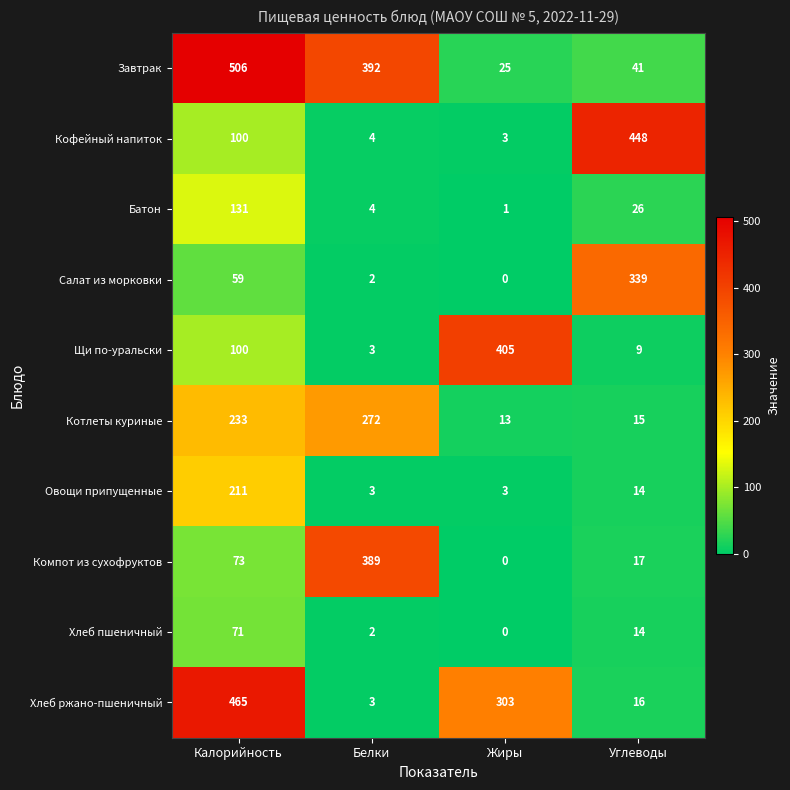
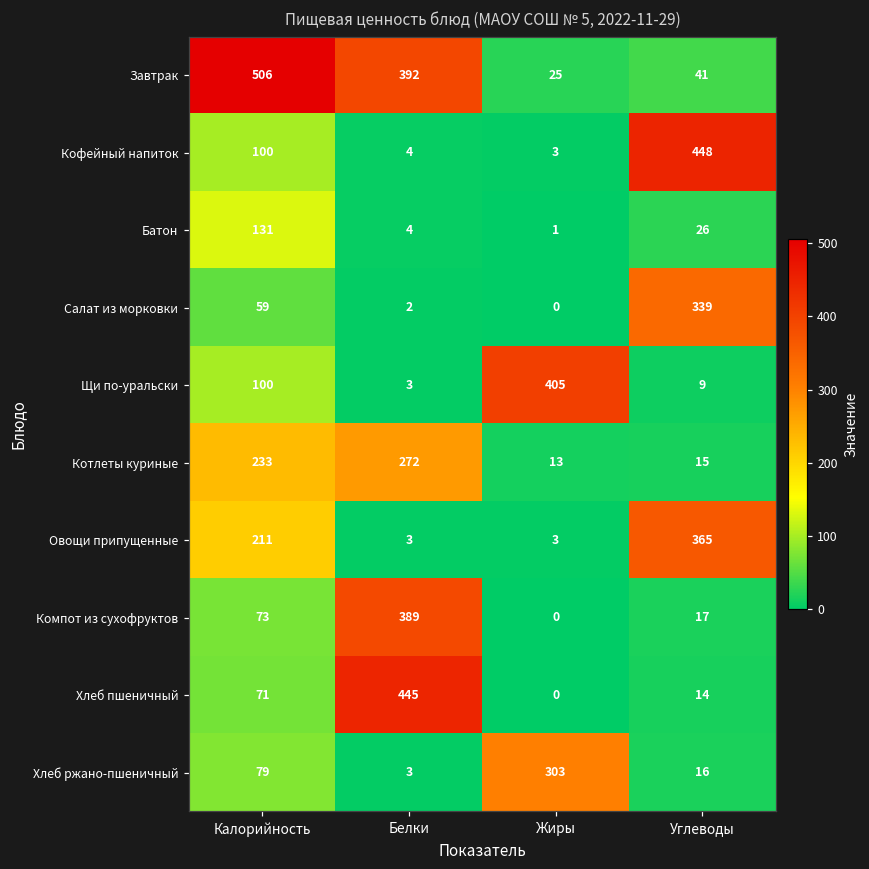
  {
    "Завтрак": {
      "Калорийность": 506,
      "Белки": 392,
      "Жиры": 25,
      "Углеводы": 41
    },
    "Кофейный напиток": {
      "Калорийность": 100,
      "Белки": 4,
      "Жиры": 3,
      "Углеводы": 448
    },
    "Батон": {
      "Калорийность": 131,
      "Белки": 4,
      "Жиры": 1,
      "Углеводы": 26
    },
    "Салат из морковки": {
      "Калорийность": 59,
      "Белки": 2,
      "Жиры": 0,
      "Углеводы": 339
    },
    "Щи по-уральски": {
      "Калорийность": 100,
      "Белки": 3,
      "Жиры": 405,
      "Углеводы": 9
    },
    "Котлеты куриные": {
      "Калорийность": 233,
      "Белки": 272,
      "Жиры": 13,
      "Углеводы": 15
    },
    "Овощи припущенные": {
      "Калорийность": 211,
      "Белки": 3,
      "Жиры": 3,
-     "Углеводы": 14
+     "Углеводы": 365
    },
    "Компот из сухофруктов": {
      "Калорийность": 73,
      "Белки": 389,
      "Жиры": 0,
      "Углеводы": 17
    },
    "Хлеб пшеничный": {
      "Калорийность": 71,
-     "Белки": 2,
+     "Белки": 445,
      "Жиры": 0,
      "Углеводы": 14
    },
    "Хлеб ржано-пшеничный": {
-     "Калорийность": 465,
+     "Калорийность": 79,
      "Белки": 3,
      "Жиры": 303,
      "Углеводы": 16
    }
  }
